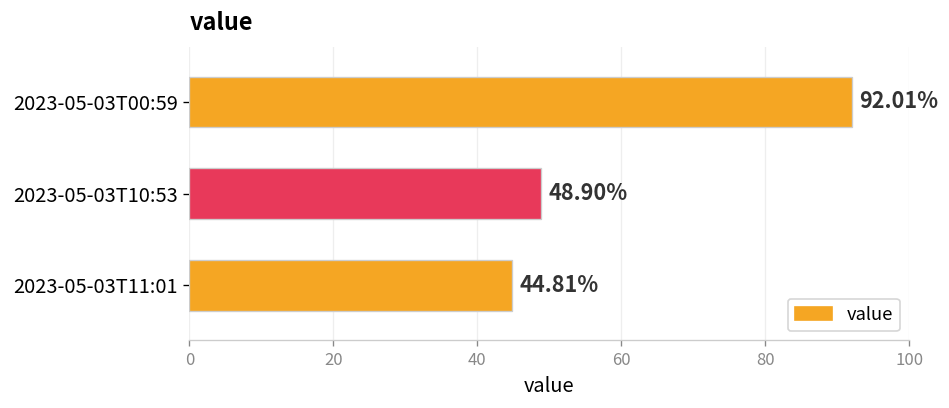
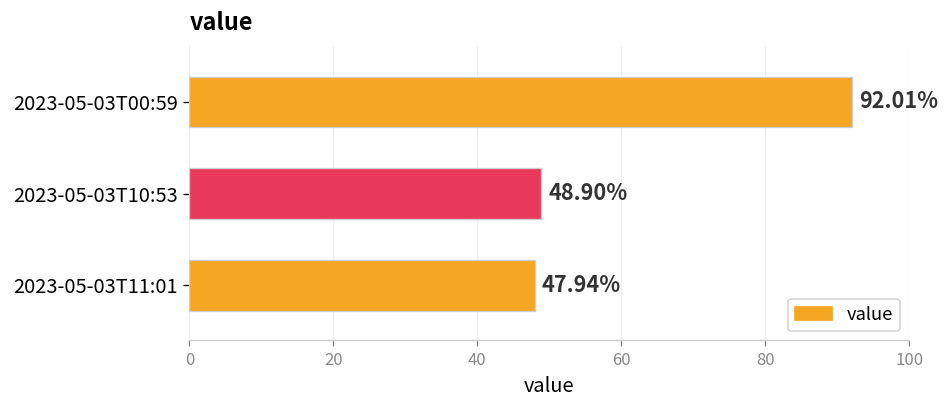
  {
    "2023-05-03T00:59": "92.01%",
    "2023-05-03T10:53": "48.90%",
-   "2023-05-03T11:01": "44.81%"
+   "2023-05-03T11:01": "47.94%"
  }
